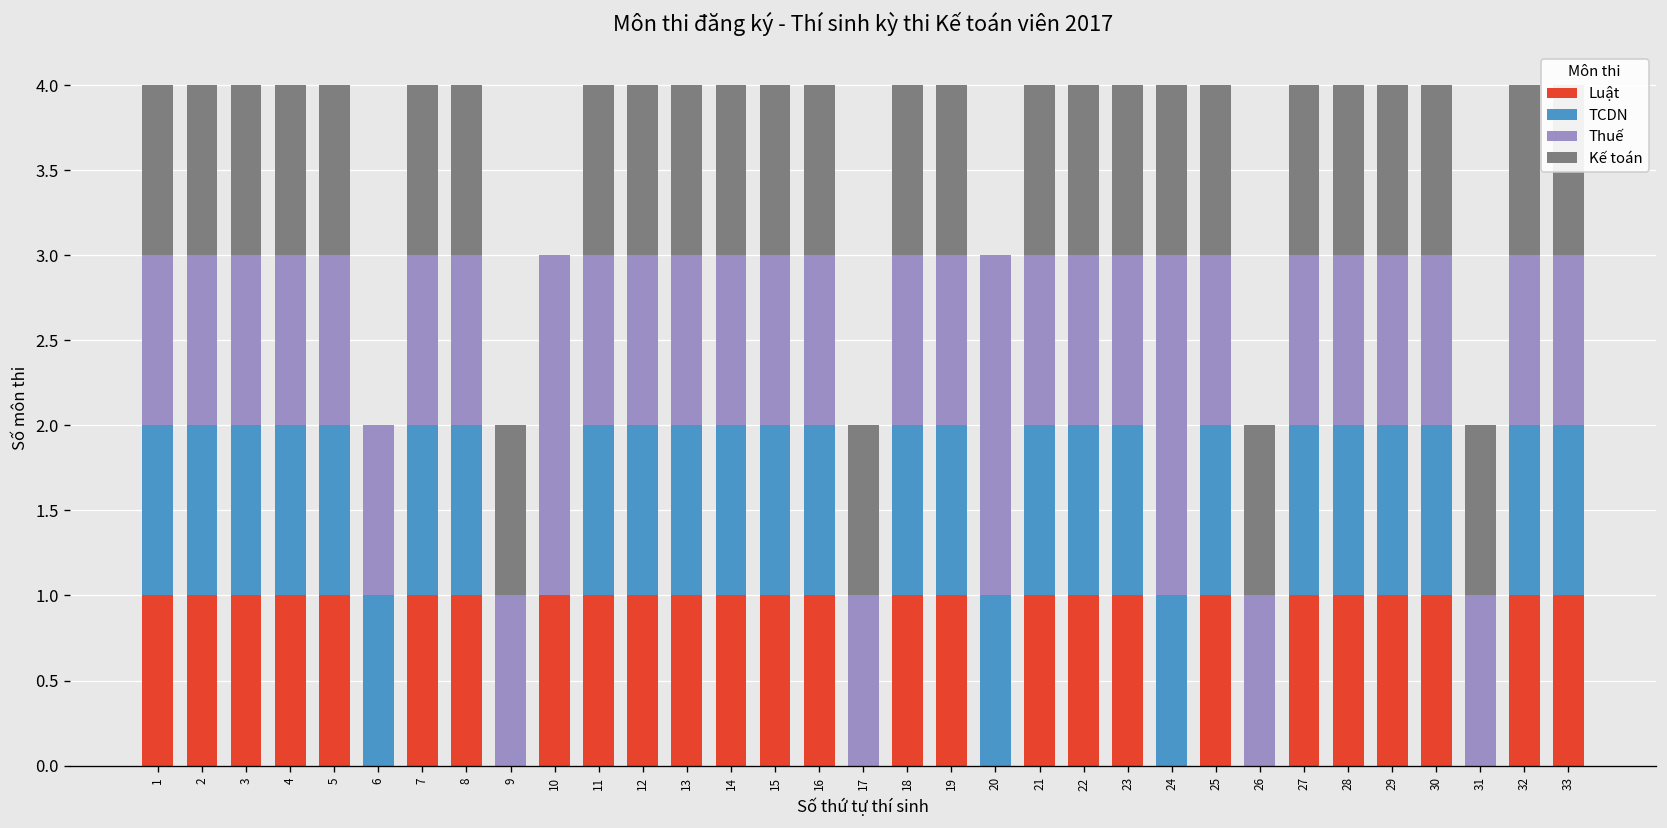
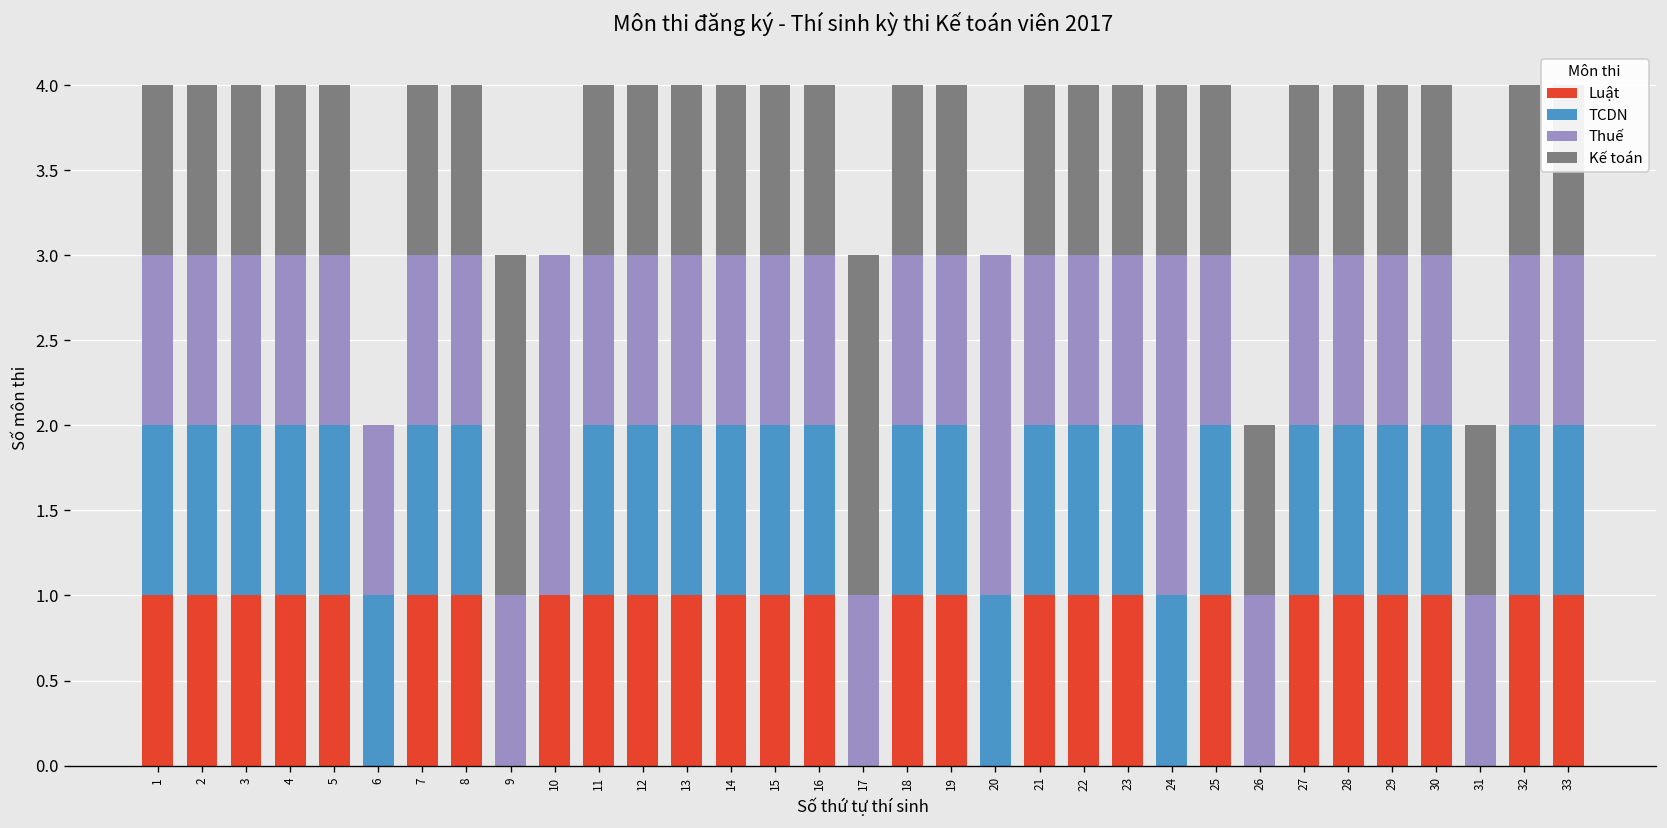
  {
    "Luật": {
      "1": 1,
      "2": 1,
      "3": 1,
      "4": 1,
      "5": 1,
      "6": 0,
      "7": 1,
      "8": 1,
      "9": 0,
      "10": 1,
      "11": 1,
      "12": 1,
      "13": 1,
      "14": 1,
      "15": 1,
      "16": 1,
      "17": 0,
      "18": 1,
      "19": 1,
      "20": 0,
      "21": 1,
      "22": 1,
      "23": 1,
      "24": 0,
      "25": 1,
      "26": 0,
      "27": 1,
      "28": 1,
      "29": 1,
      "30": 1,
      "31": 0,
      "32": 1,
      "33": 1
    },
    "Thuế": {
      "1": 1,
      "2": 1,
      "3": 1,
      "4": 1,
      "5": 1,
      "6": 1,
      "7": 1,
      "8": 1,
      "9": 1,
      "10": 2,
      "11": 1,
      "12": 1,
      "13": 1,
      "14": 1,
      "15": 1,
      "16": 1,
      "17": 1,
      "18": 1,
      "19": 1,
      "20": 2,
      "21": 1,
      "22": 1,
      "23": 1,
      "24": 2,
      "25": 1,
      "26": 1,
      "27": 1,
      "28": 1,
      "29": 1,
      "30": 1,
      "31": 1,
      "32": 1,
      "33": 1
    },
    "Kế toán": {
      "1": 1,
      "2": 1,
      "3": 1,
      "4": 1,
      "5": 1,
      "6": 0,
      "7": 1,
      "8": 1,
-     "9": 1,
+     "9": 2,
      "10": 0,
      "11": 1,
      "12": 1,
      "13": 1,
      "14": 1,
      "15": 1,
      "16": 1,
-     "17": 1,
+     "17": 2,
      "18": 1,
      "19": 1,
      "20": 0,
      "21": 1,
      "22": 1,
      "23": 1,
      "24": 1,
      "25": 1,
      "26": 1,
      "27": 1,
      "28": 1,
      "29": 1,
      "30": 1,
      "31": 1,
      "32": 1
    }
  }
